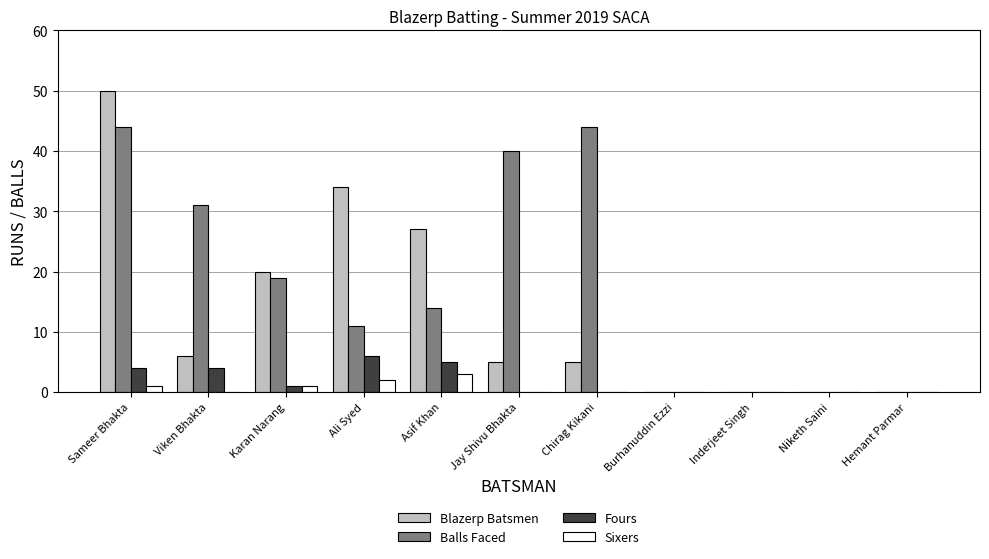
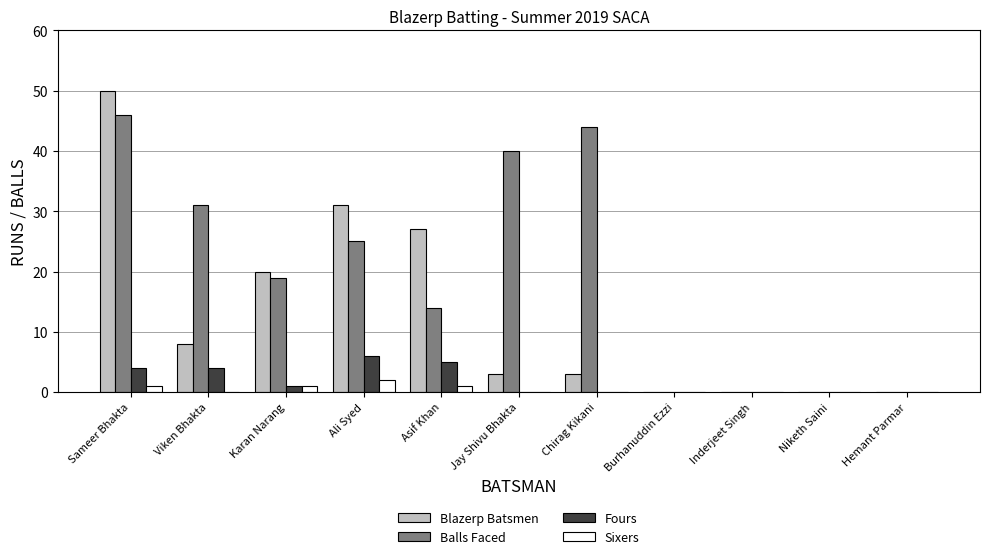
  {
    "Blazerp Batsmen": {
      "Sameer Bhakta": 50,
-     "Viken Bhakta": 6,
+     "Viken Bhakta": 8,
      "Karan Narang": 20,
-     "Ali Syed": 34,
+     "Ali Syed": 31,
      "Asif Khan": 27,
-     "Jay Shivu Bhakta": 5,
-     "Chirag Kikani": 5,
+     "Jay Shivu Bhakta": 3,
+     "Chirag Kikani": 3,
      "Burhanuddin Ezzi": 0,
      "Inderjeet Singh": 0,
      "Niketh Saini": 0,
      "Hemant Parmar": 0
    },
    "Balls Faced": {
-     "Sameer Bhakta": 44,
+     "Sameer Bhakta": 46,
      "Viken Bhakta": 31,
      "Karan Narang": 19,
-     "Ali Syed": 11,
+     "Ali Syed": 25,
      "Asif Khan": 14,
      "Jay Shivu Bhakta": 40,
      "Chirag Kikani": 44,
      "Burhanuddin Ezzi": 0,
      "Inderjeet Singh": 0,
      "Niketh Saini": 0,
      "Hemant Parmar": 0
    },
    "Fours": {
      "Sameer Bhakta": 4,
      "Viken Bhakta": 4,
      "Karan Narang": 1,
      "Ali Syed": 6,
      "Asif Khan": 5,
      "Jay Shivu Bhakta": 0,
      "Chirag Kikani": 0,
      "Burhanuddin Ezzi": 0,
      "Inderjeet Singh": 0,
      "Niketh Saini": 0,
      "Hemant Parmar": 0
    },
    "Sixers": {
      "Sameer Bhakta": 1,
      "Viken Bhakta": 0,
      "Karan Narang": 1,
      "Ali Syed": 2,
-     "Asif Khan": 3,
+     "Asif Khan": 1,
      "Jay Shivu Bhakta": 0,
      "Chirag Kikani": 0,
      "Burhanuddin Ezzi": 0,
      "Inderjeet Singh": 0,
      "Niketh Saini": 0,
      "Hemant Parmar": 0
    }
  }
